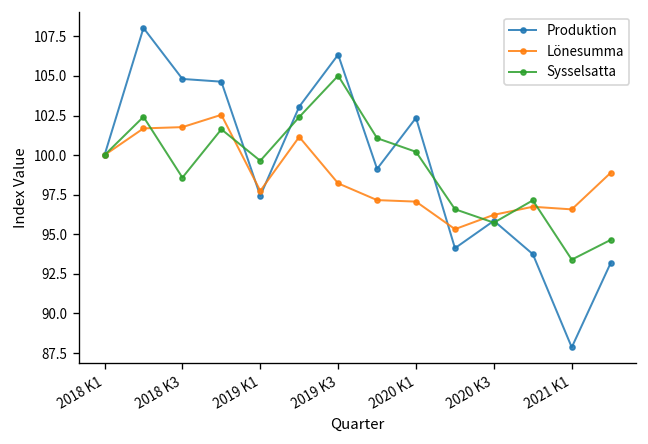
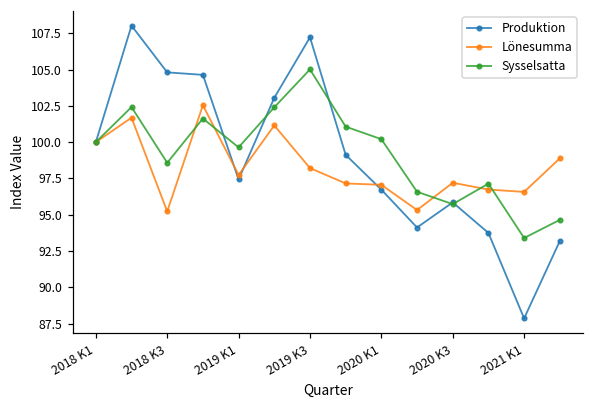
  {
    "Produktion": {
      "2018 K3": 104.8,
      "2019 K1": 97.4,
-     "2019 K3": 106.3,
-     "2020 K1": 102.4,
+     "2019 K3": 107.2,
+     "2020 K1": 96.7,
      "2021 K1": 87.9
    },
    "Lönesumma": {
-     "2018 K3": 101.8,
+     "2018 K3": 95.2,
      "2019 K1": 97.7,
      "2019 K3": 98.2,
      "2020 K1": 97.1,
-     "2020 K3": 96.2,
+     "2020 K3": 97.2,
      "2021 K1": 96.6
    },
    "Sysselsatta": {
      "2018 K3": 98.6,
      "2019 K1": 99.6,
      "2019 K3": 105.0,
      "2020 K1": 100.2,
      "2021 K1": 93.4
    }
  }
